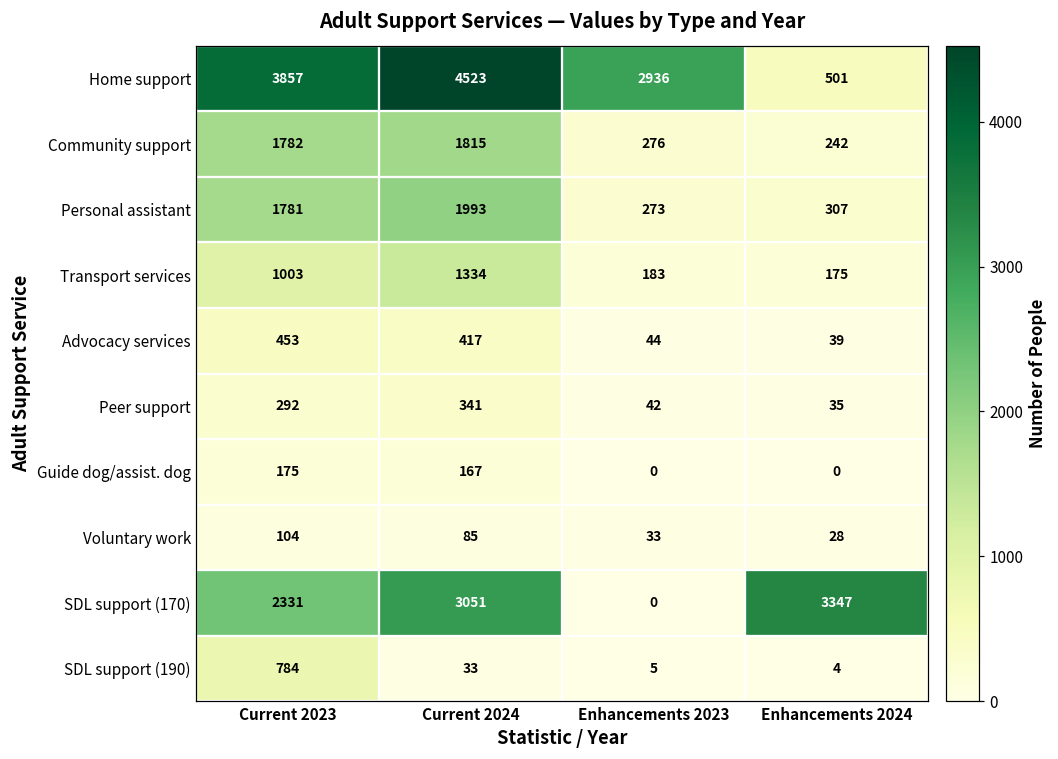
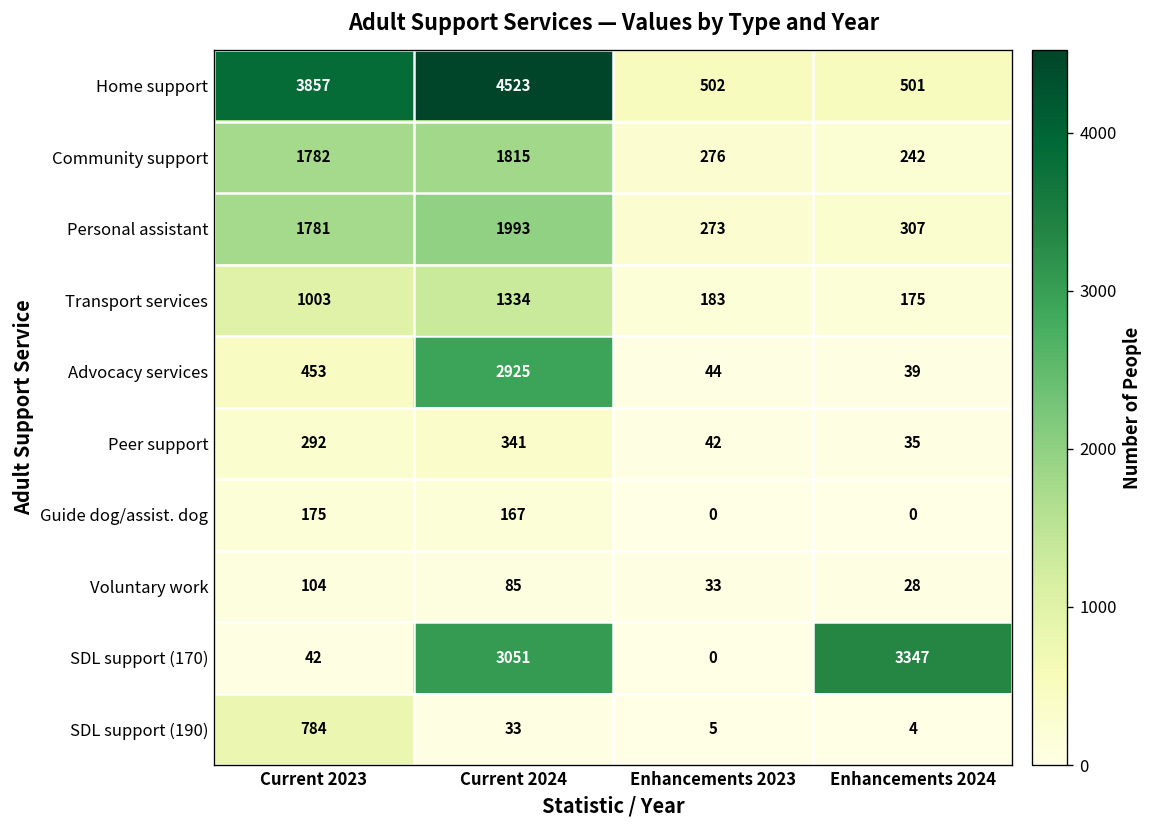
  {
    "Home support": {
      "Current 2023": 3857,
      "Current 2024": 4523,
-     "Enhancements 2023": 2936,
+     "Enhancements 2023": 502,
      "Enhancements 2024": 501
    },
    "Community support": {
      "Current 2023": 1782,
      "Current 2024": 1815,
      "Enhancements 2023": 276,
      "Enhancements 2024": 242
    },
    "Personal assistant": {
      "Current 2023": 1781,
      "Current 2024": 1993,
      "Enhancements 2023": 273,
      "Enhancements 2024": 307
    },
    "Transport services": {
      "Current 2023": 1003,
      "Current 2024": 1334,
      "Enhancements 2023": 183,
      "Enhancements 2024": 175
    },
    "Advocacy services": {
      "Current 2023": 453,
-     "Current 2024": 417,
+     "Current 2024": 2925,
      "Enhancements 2023": 44,
      "Enhancements 2024": 39
    },
    "Peer support": {
      "Current 2023": 292,
      "Current 2024": 341,
      "Enhancements 2023": 42,
      "Enhancements 2024": 35
    },
    "Guide dog/assist. dog": {
      "Current 2023": 175,
      "Current 2024": 167,
      "Enhancements 2023": 0,
      "Enhancements 2024": 0
    },
    "Voluntary work": {
      "Current 2023": 104,
      "Current 2024": 85,
      "Enhancements 2023": 33,
      "Enhancements 2024": 28
    },
    "SDL support (170)": {
-     "Current 2023": 2331,
+     "Current 2023": 42,
      "Current 2024": 3051,
      "Enhancements 2023": 0,
      "Enhancements 2024": 3347
    },
    "SDL support (190)": {
      "Current 2023": 784,
      "Current 2024": 33,
      "Enhancements 2023": 5,
      "Enhancements 2024": 4
    }
  }
